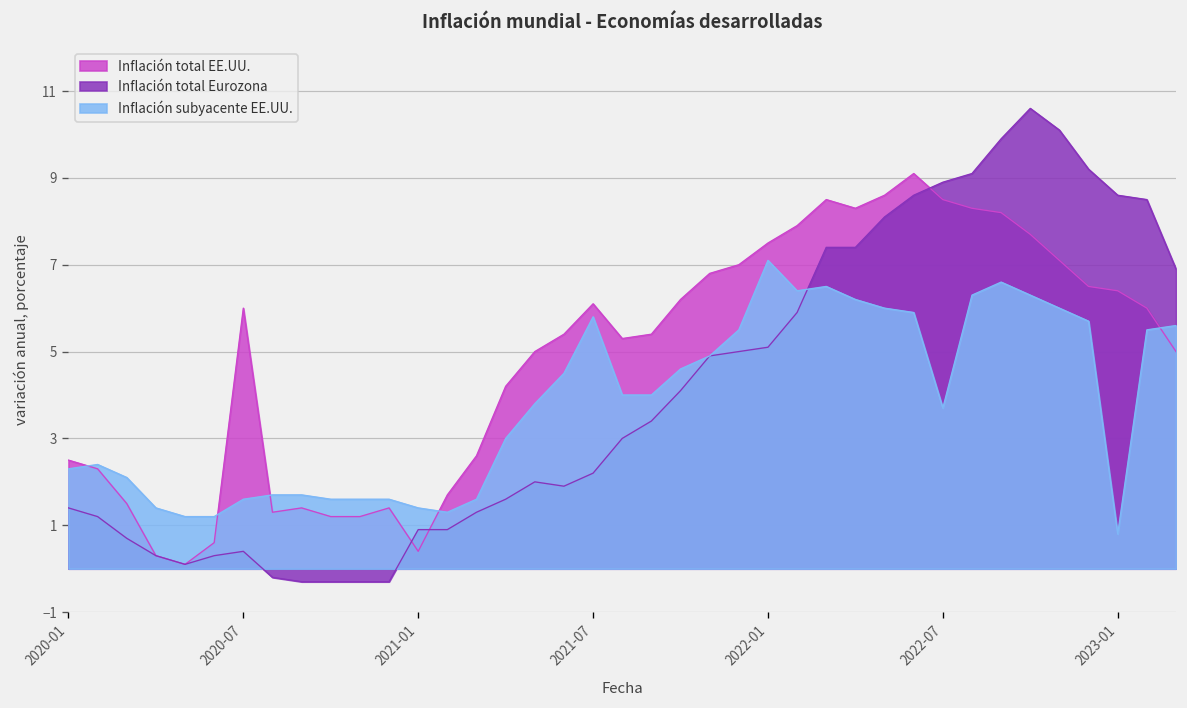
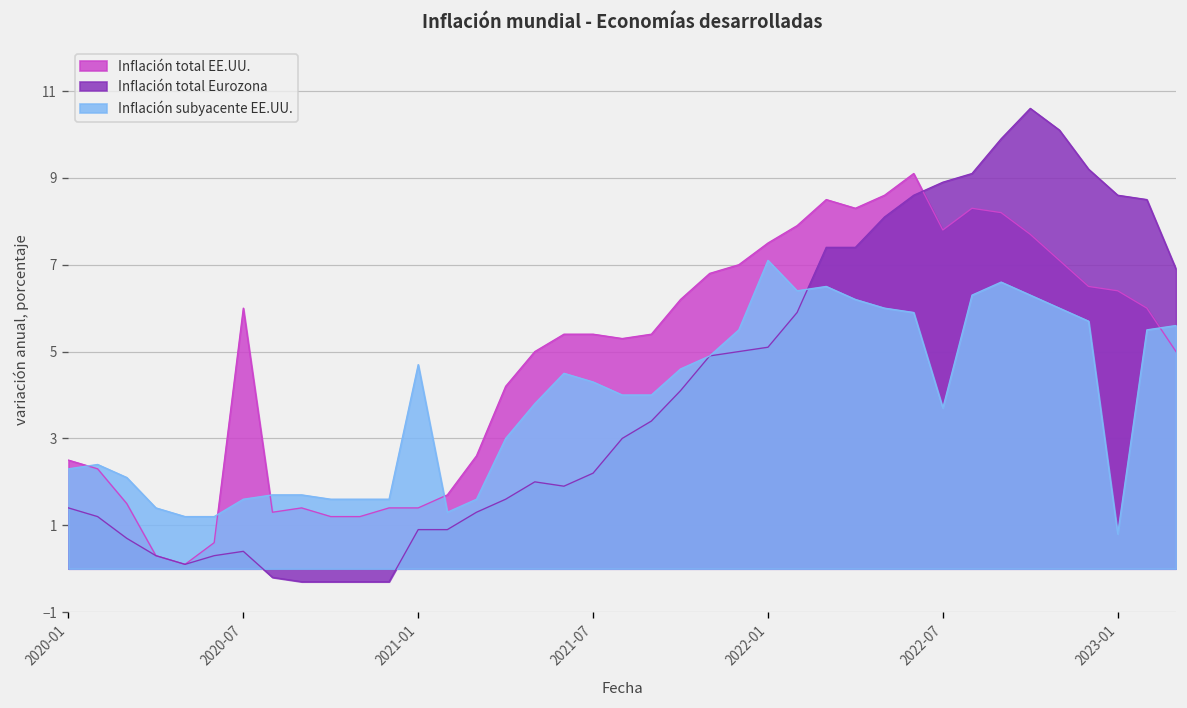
  {
    "Inflación total EE.UU.": {
      "2020-01": 2.5,
      "2020-07": 6.0,
-     "2021-01": 0.4,
-     "2021-07": 6.1,
+     "2021-01": 1.4,
+     "2021-07": 5.4,
      "2022-01": 7.5,
-     "2022-07": 8.5,
+     "2022-07": 7.8,
      "2023-01": 6.4
    },
    "Inflación subyacente EE.UU.": {
      "2020-01": 2.3,
      "2020-07": 1.6,
-     "2021-01": 1.4,
-     "2021-07": 5.8,
+     "2021-01": 4.7,
+     "2021-07": 4.3,
      "2022-01": 7.1,
      "2022-07": 3.7,
      "2023-01": 0.8
    }
  }
